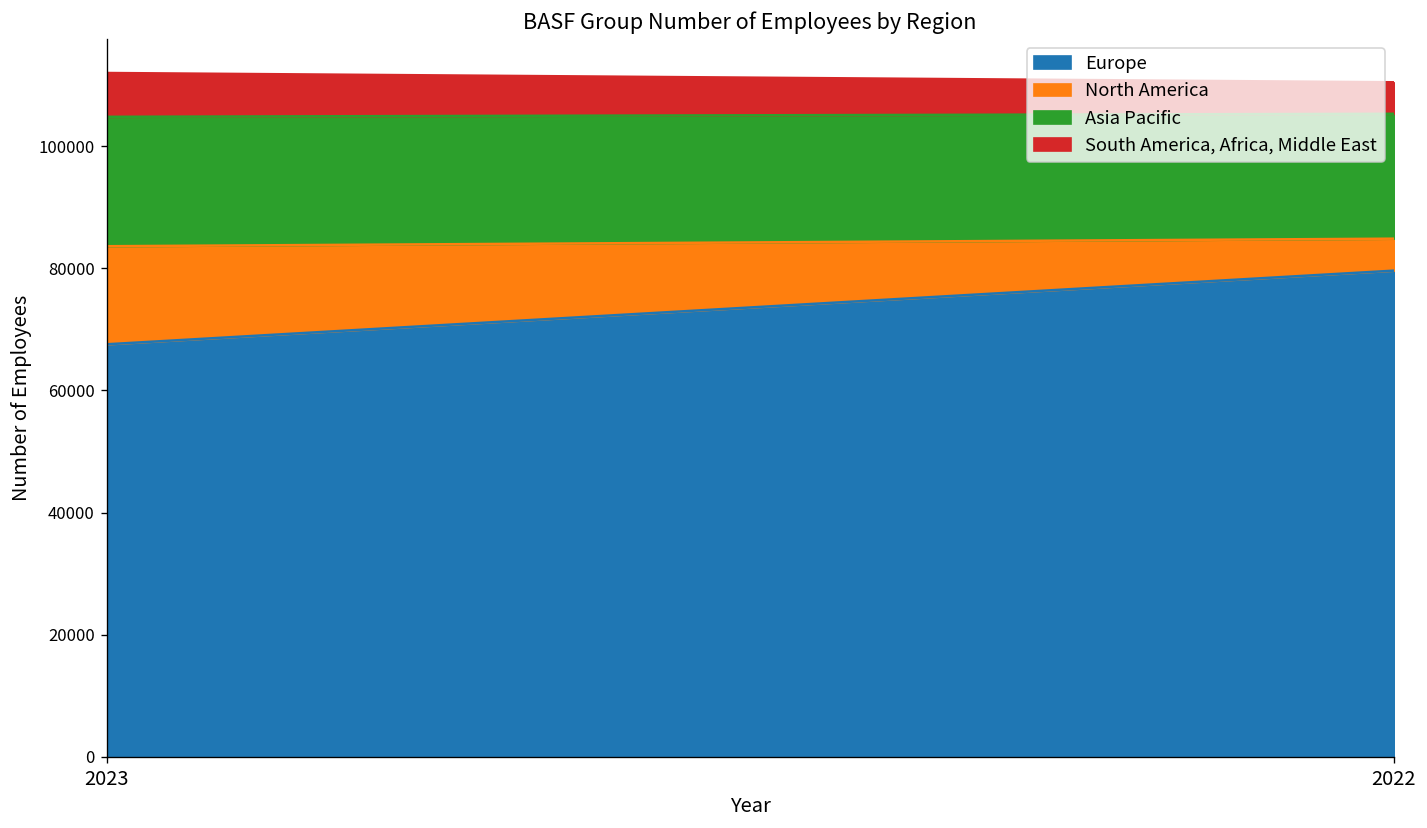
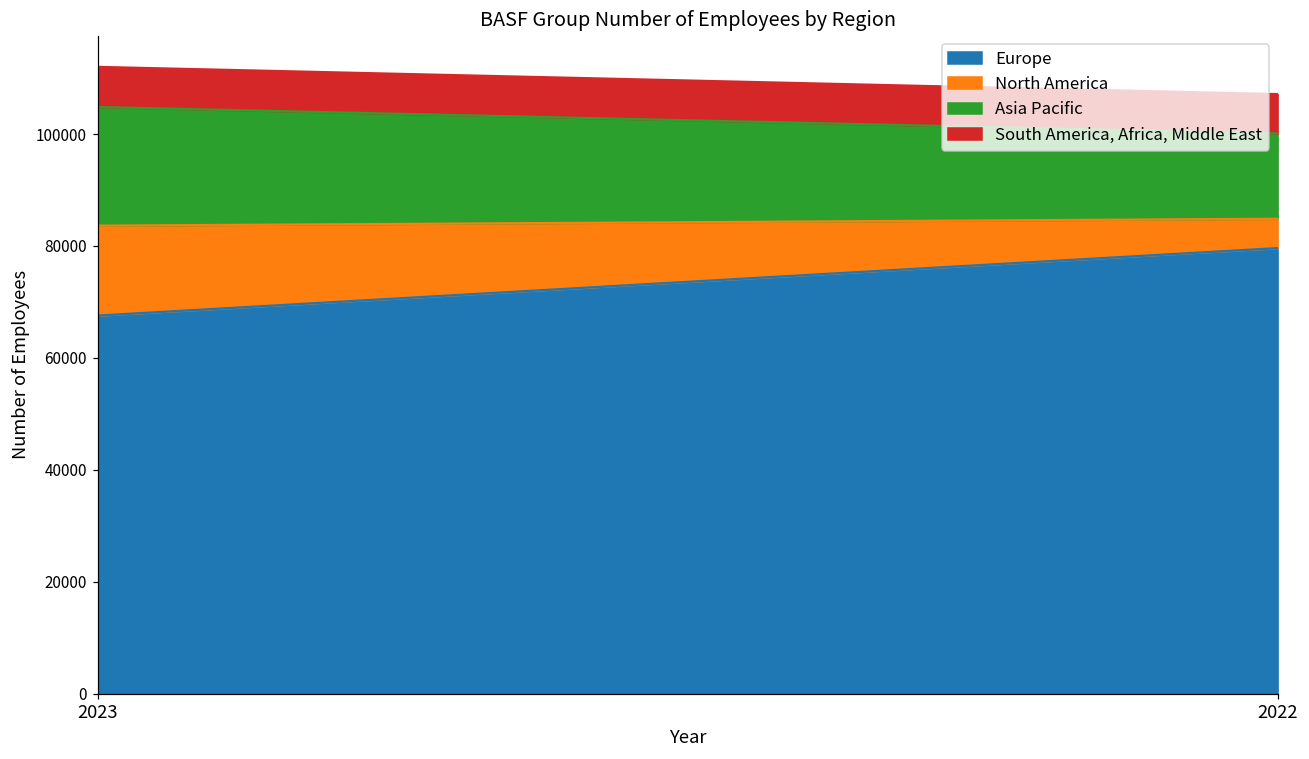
  {
    "Europe": {
      "2023": 68000,
      "2022": 80000
    },
    "North America": {
      "2023": 84000,
      "2022": 85000
    },
    "Asia Pacific": {
      "2023": 105000,
-     "2022": 20000
+     "2022": 15000
    },
    "South America, Africa, Middle East": {
      "2023": 7000,
-     "2022": 5000
+     "2022": 7000
    }
  }
